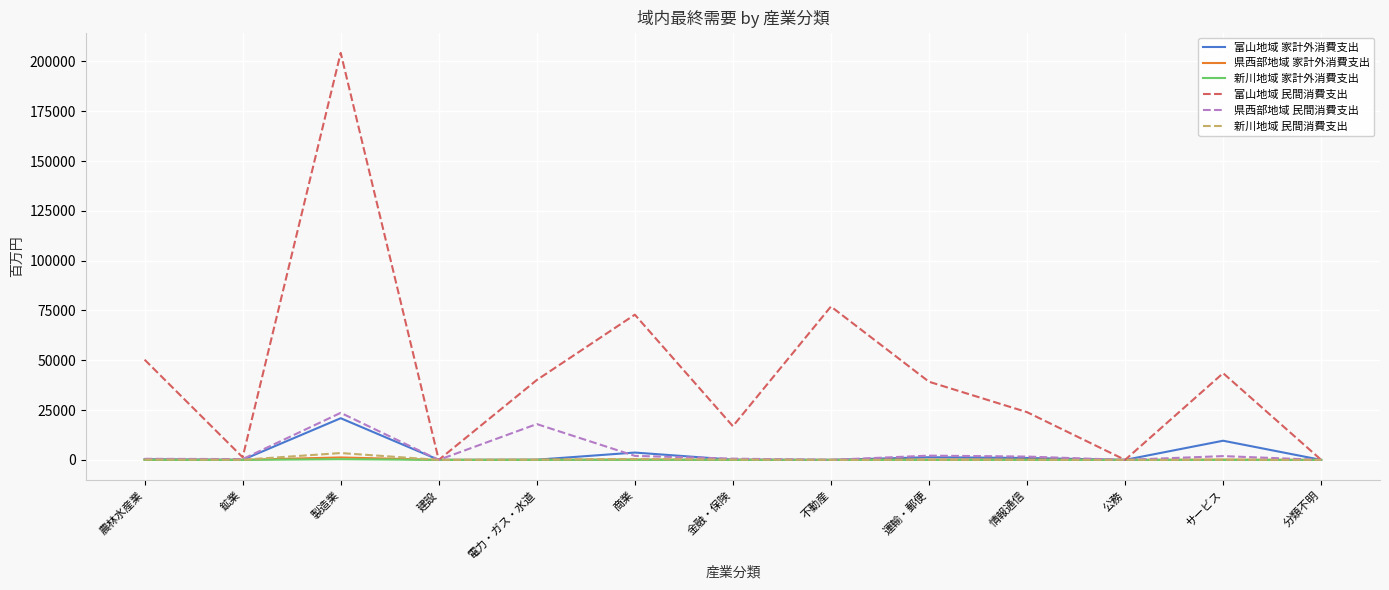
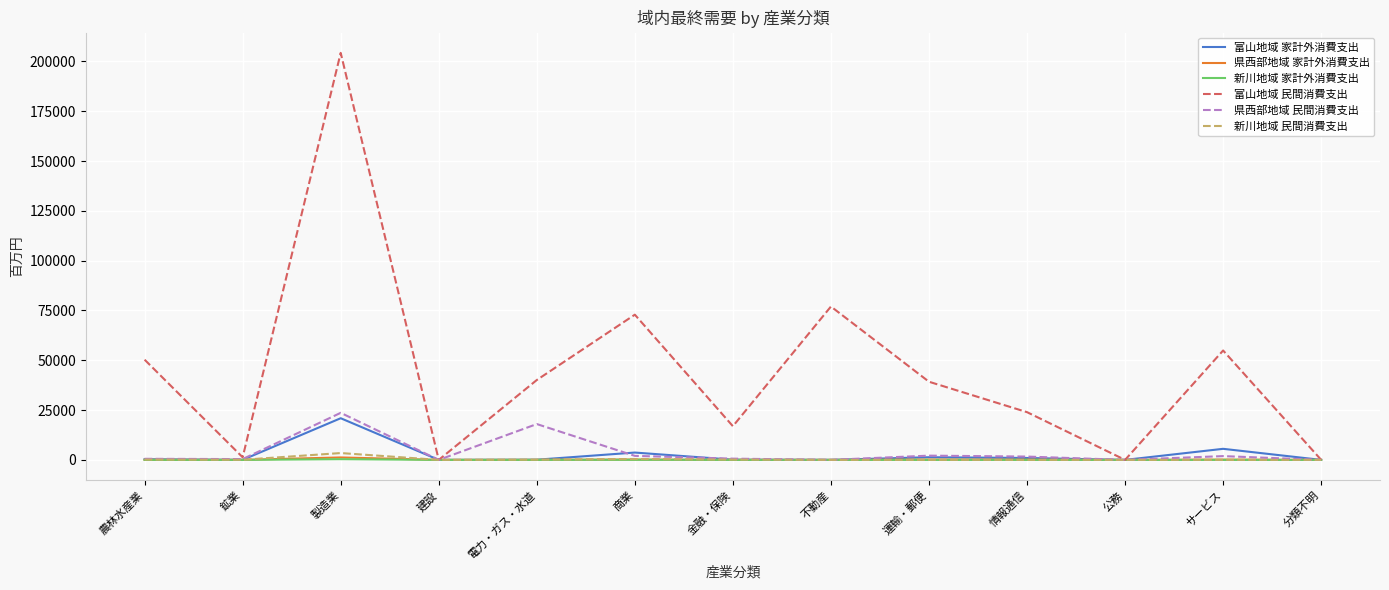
  {
    "富山地域 家計外消費支出": {
      "製造業": 21000,
      "商業": 4000,
-     "サービス": 10000
+     "サービス": 6000
    },
    "富山地域 民間消費支出": {
      "農林水産業": 50000,
      "製造業": 204000,
      "電力・ガス・水道": 40000,
      "商業": 73000,
      "金融・保険": 17000,
      "不動産": 77000,
      "運輸・郵便": 39000,
      "情報通信": 24000,
-     "サービス": 44000
+     "サービス": 55000
    },
    "県西部地域 民間消費支出": {
      "製造業": 24000,
      "電力・ガス・水道": 18000,
      "商業": 2000,
      "サービス": 2000
    },
    "新川地域 民間消費支出": {
      "製造業": 3000
    }
  }
